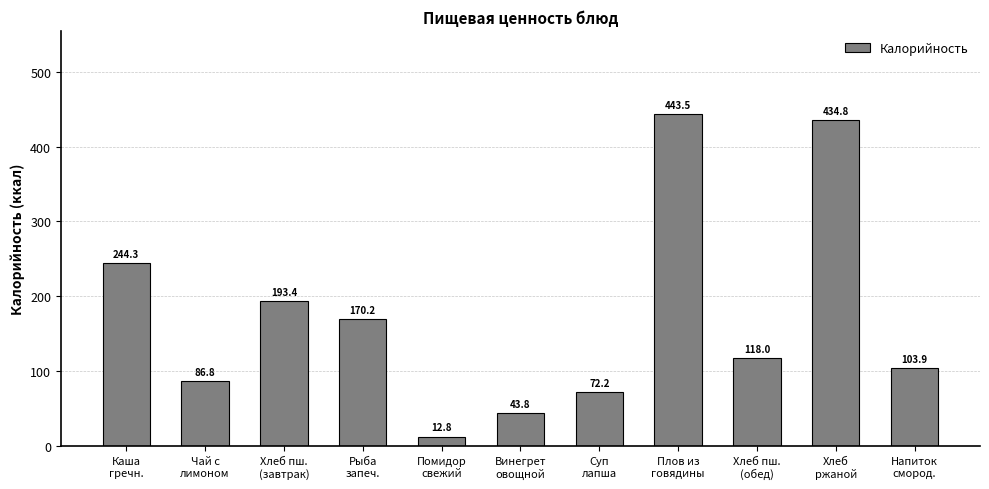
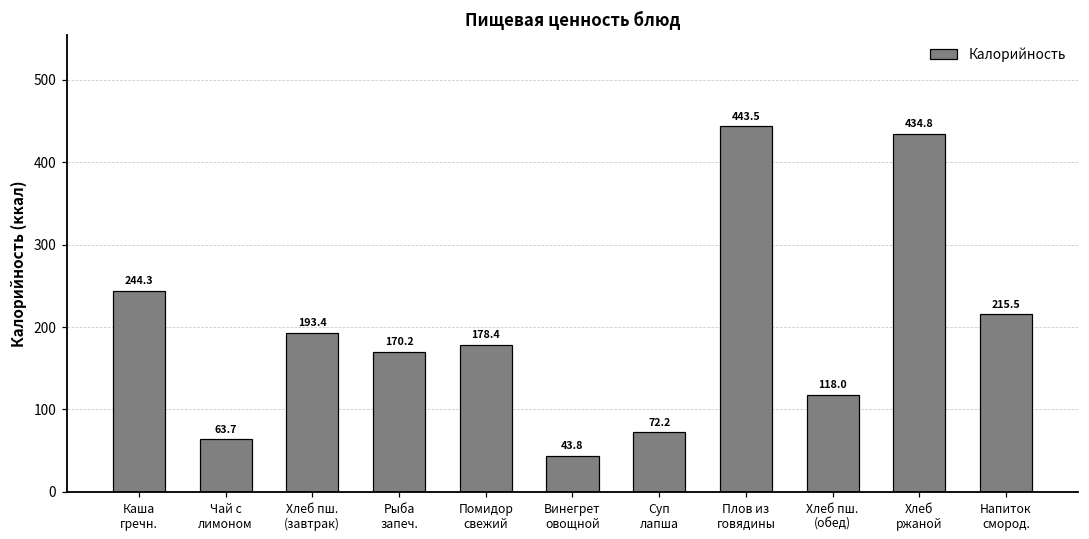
  {
    "Каша гречн.": 244.3,
-   "Чай с лимоном": 86.8,
+   "Чай с лимоном": 63.7,
    "Хлеб пш. (завтрак)": 193.4,
    "Рыба запеч.": 170.2,
-   "Помидор свежий": 12.8,
+   "Помидор свежий": 178.4,
    "Винегрет овощной": 43.8,
    "Суп лапша": 72.2,
    "Плов из говядины": 443.5,
    "Хлеб пш. (обед)": 118.0,
    "Хлеб ржаной": 434.8,
-   "Напиток смород.": 103.9
+   "Напиток смород.": 215.5
  }
